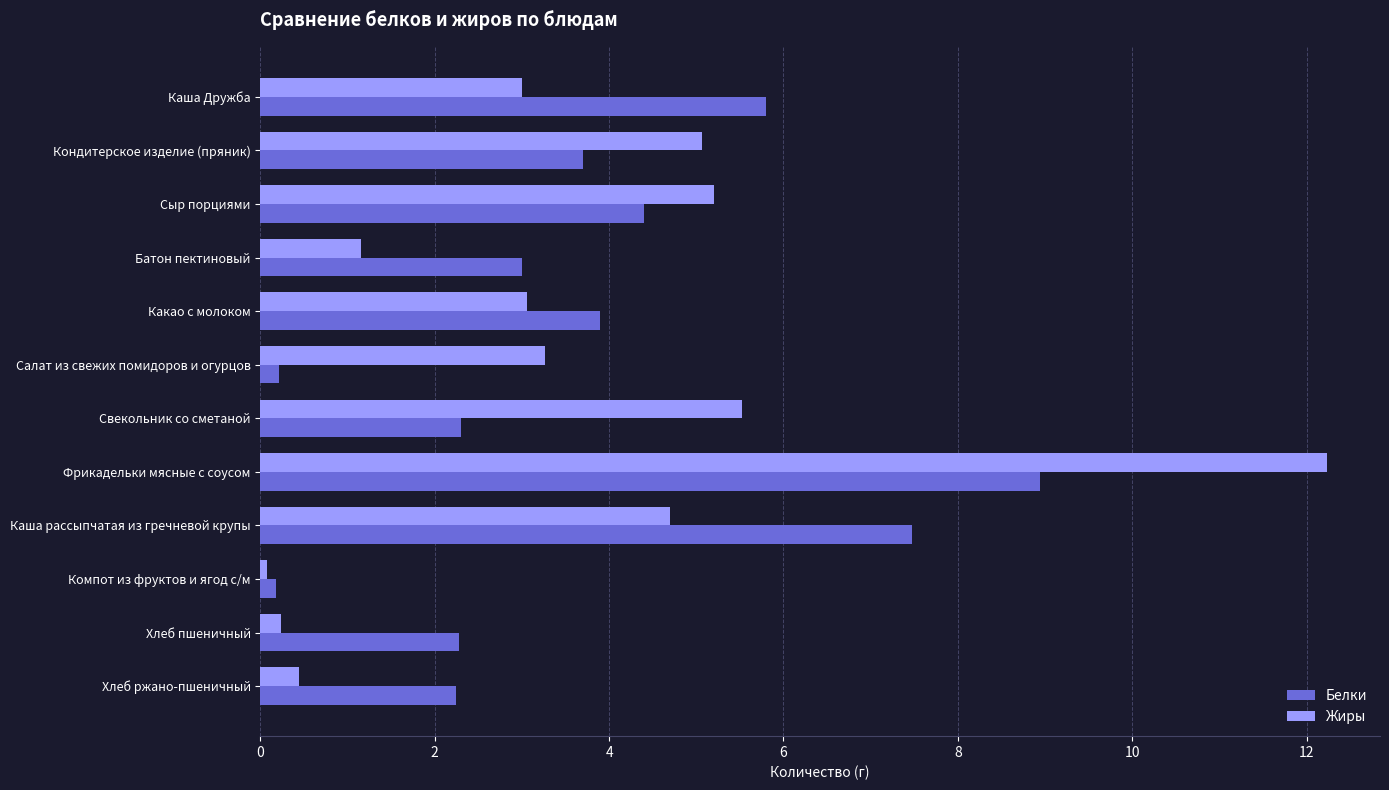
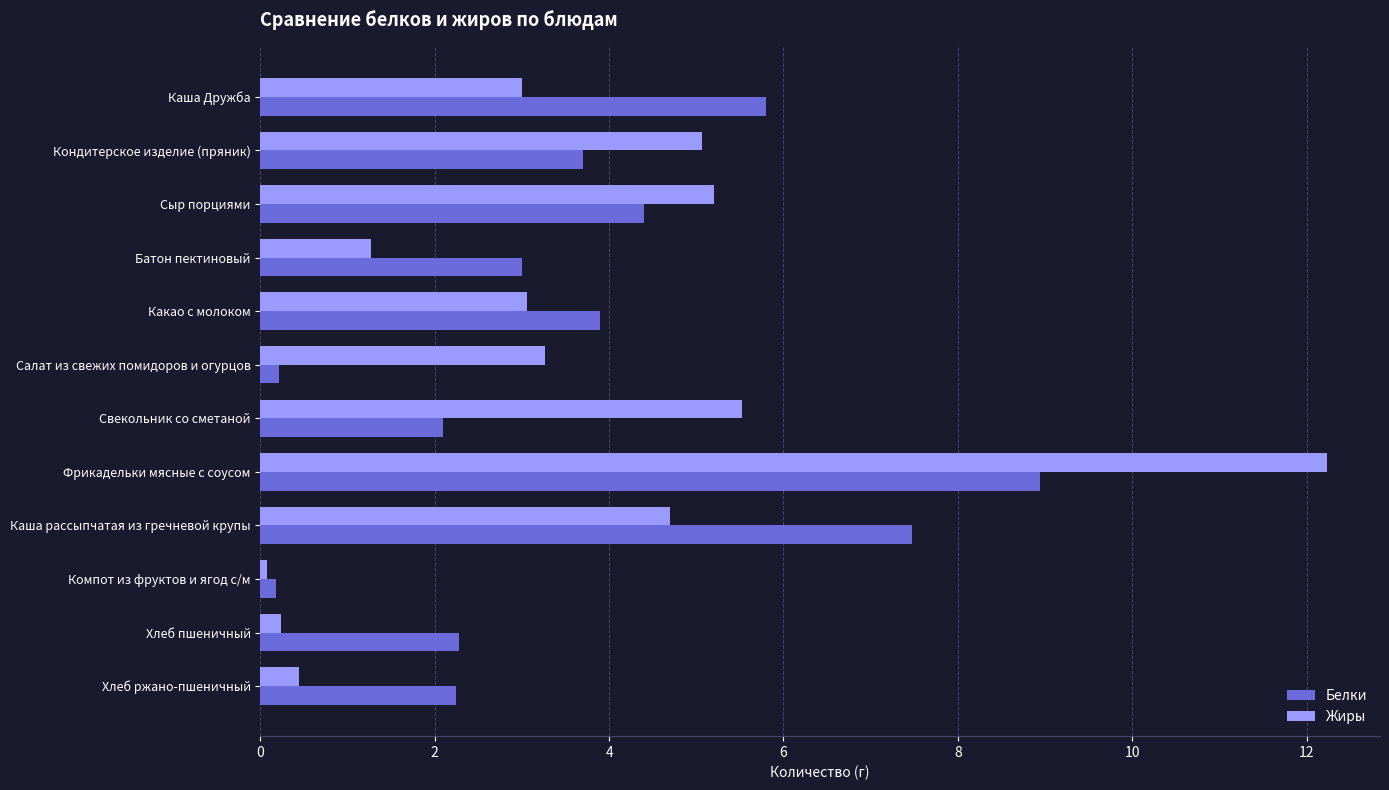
  {
    "Белки": {
      "Каша Дружба": 5.8,
      "Кондитерское изделие (пряник)": 3.7,
      "Сыр порциями": 4.4,
      "Батон пектиновый": 3.0,
      "Какао с молоком": 3.9,
      "Салат из свежих помидоров и огурцов": 0.2,
-     "Свекольник со сметаной": 2.3,
+     "Свекольник со сметаной": 2.1,
      "Фрикадельки мясные с соусом": 8.9,
      "Каша рассыпчатая из гречневой крупы": 7.5,
      "Компот из фруктов и ягод с/м": 0.2,
      "Хлеб пшеничный": 2.3,
      "Хлеб ржано-пшеничный": 2.2
    },
    "Жиры": {
      "Каша Дружба": 3.0,
      "Кондитерское изделие (пряник)": 5.1,
      "Сыр порциями": 5.2,
-     "Батон пектиновый": 1.2,
+     "Батон пектиновый": 1.3,
      "Какао с молоком": 3.1,
      "Салат из свежих помидоров и огурцов": 3.3,
      "Свекольник со сметаной": 5.5,
      "Фрикадельки мясные с соусом": 12.2,
      "Каша рассыпчатая из гречневой крупы": 4.7,
      "Компот из фруктов и ягод с/м": 0.1,
      "Хлеб пшеничный": 0.2,
      "Хлеб ржано-пшеничный": 0.4
    }
  }
